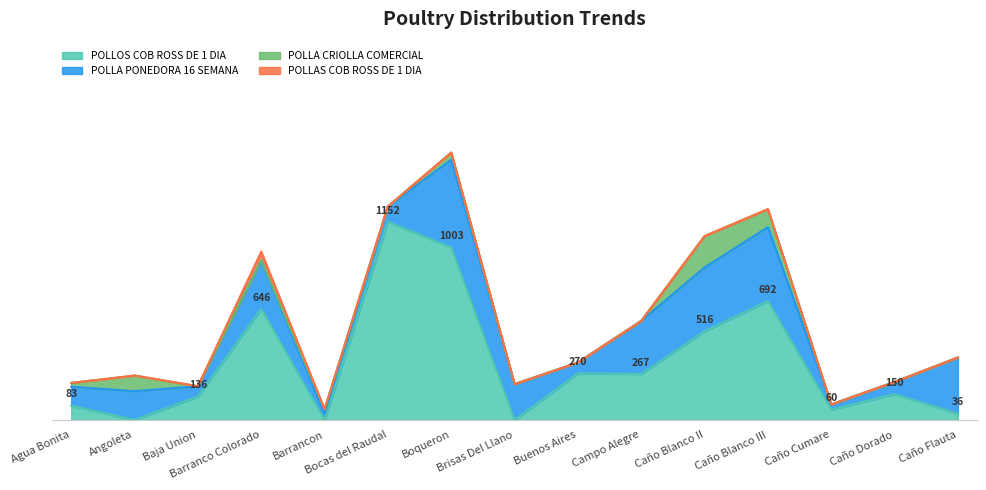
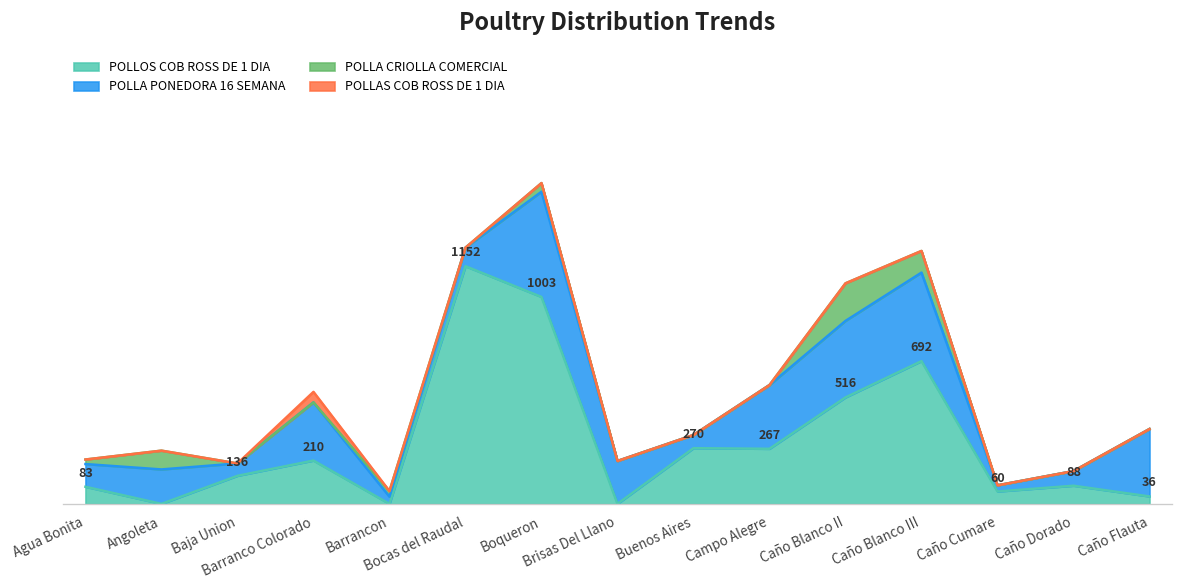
  {
    "POLLOS COB ROSS DE 1 DIA": {
      "Agua Bonita": 83,
-     "Barranco Colorado": 646,
+     "Barranco Colorado": 210,
      "Boqueron": 1003,
      "Campo Alegre": 267,
      "Caño Blanco II": 516,
      "Caño Blanco III": 692,
-     "Caño Dorado": 150,
+     "Caño Dorado": 88,
      "Caño Flauta": 36
    }
  }
